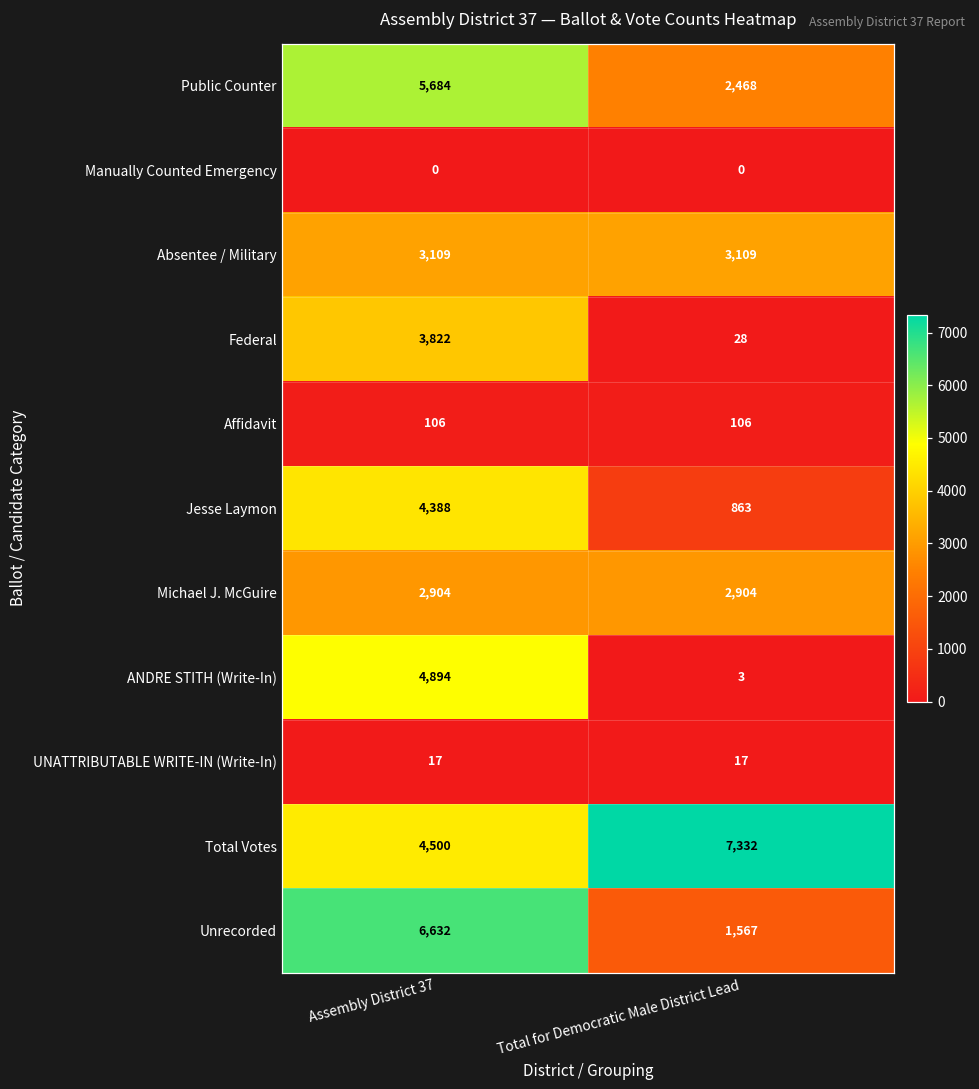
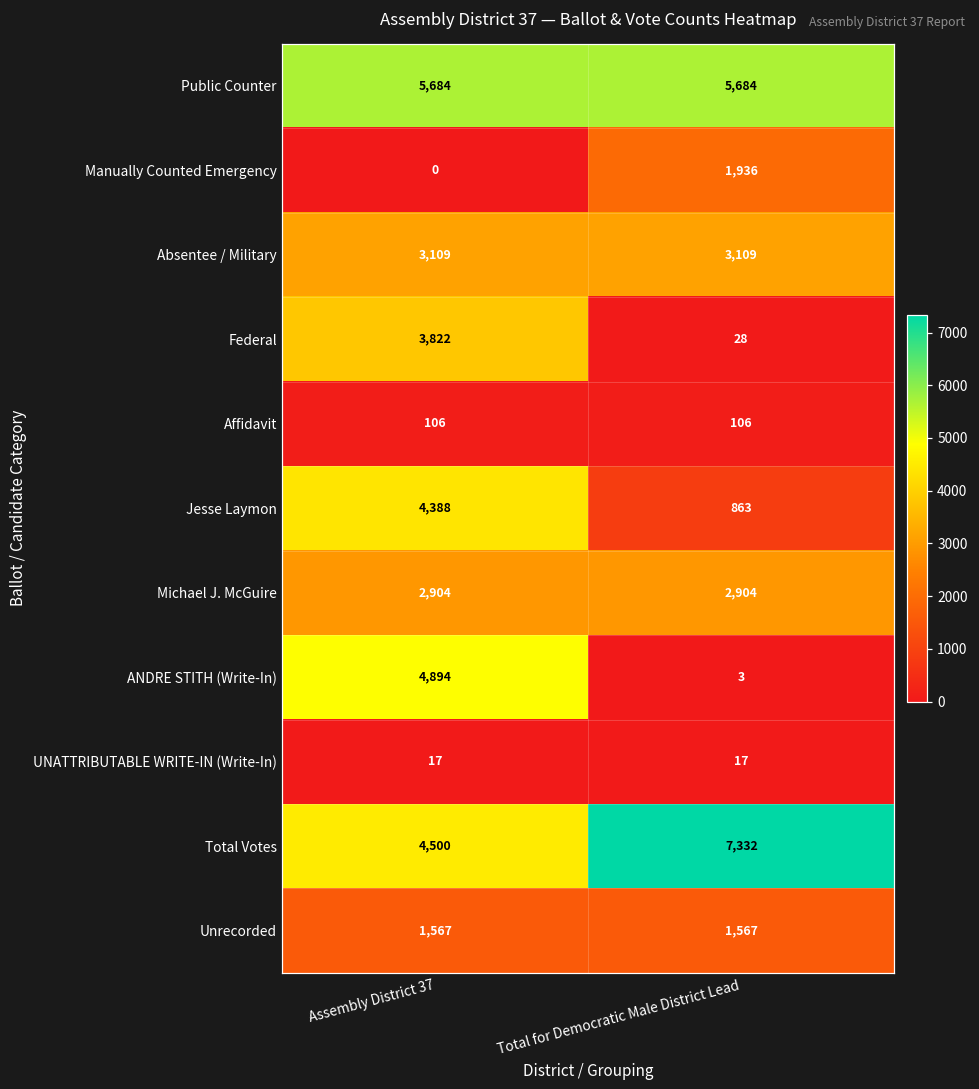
  {
    "Public Counter": {
      "Assembly District 37": "5,684",
-     "Total for Democratic Male District Lead": "2,468"
+     "Total for Democratic Male District Lead": "5,684"
    },
    "Manually Counted Emergency": {
      "Assembly District 37": "0",
-     "Total for Democratic Male District Lead": "0"
+     "Total for Democratic Male District Lead": "1,936"
    },
    "Absentee / Military": {
      "Assembly District 37": "3,109",
      "Total for Democratic Male District Lead": "3,109"
    },
    "Federal": {
      "Assembly District 37": "3,822",
      "Total for Democratic Male District Lead": "28"
    },
    "Affidavit": {
      "Assembly District 37": "106",
      "Total for Democratic Male District Lead": "106"
    },
    "Jesse Laymon": {
      "Assembly District 37": "4,388",
      "Total for Democratic Male District Lead": "863"
    },
    "Michael J. McGuire": {
      "Assembly District 37": "2,904",
      "Total for Democratic Male District Lead": "2,904"
    },
    "ANDRE STITH (Write-In)": {
      "Assembly District 37": "4,894",
      "Total for Democratic Male District Lead": "3"
    },
    "UNATTRIBUTABLE WRITE-IN (Write-In)": {
      "Assembly District 37": "17",
      "Total for Democratic Male District Lead": "17"
    },
    "Total Votes": {
      "Assembly District 37": "4,500",
      "Total for Democratic Male District Lead": "7,332"
    },
    "Unrecorded": {
-     "Assembly District 37": "6,632",
+     "Assembly District 37": "1,567",
      "Total for Democratic Male District Lead": "1,567"
    }
  }
